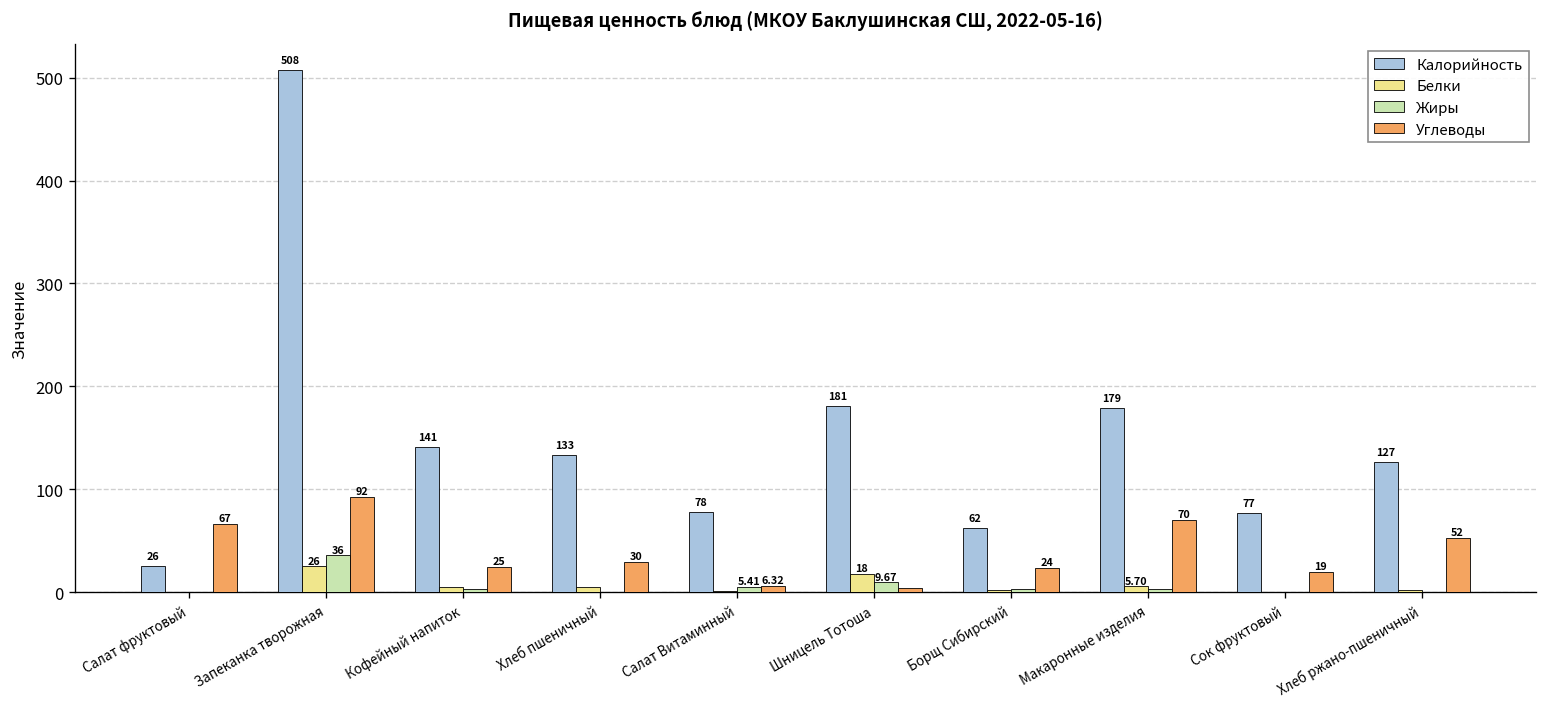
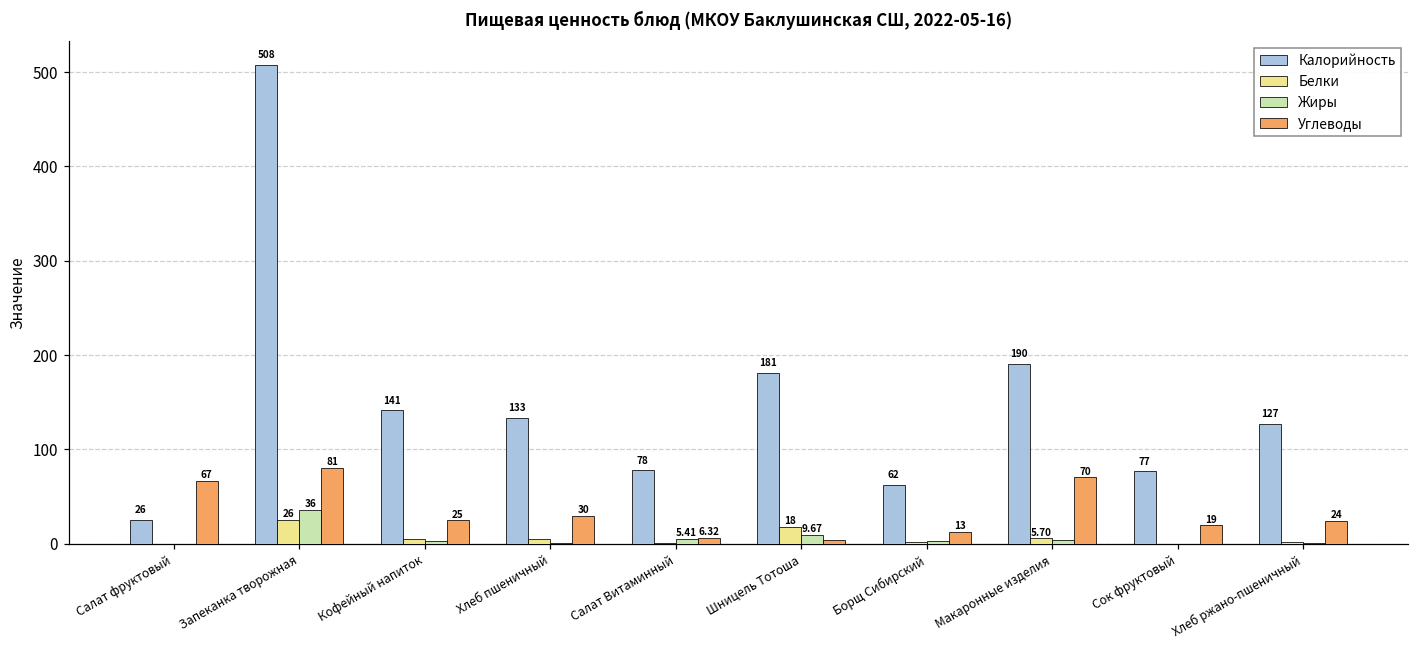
  {
    "Калорийность": {
      "Салат фруктовый": 26,
      "Запеканка творожная": 508,
      "Кофейный напиток": 141,
      "Хлеб пшеничный": 133,
      "Салат Витаминный": 78,
      "Шницель Тотоша": 181,
      "Борщ Сибирский": 62,
-     "Макаронные изделия": 179,
+     "Макаронные изделия": 190,
      "Сок фруктовый": 77,
      "Хлеб ржано-пшеничный": 127
    },
    "Углеводы": {
      "Салат фруктовый": 67,
-     "Запеканка творожная": 92,
+     "Запеканка творожная": 81,
      "Кофейный напиток": 25,
      "Хлеб пшеничный": 30,
      "Салат Витаминный": 6.32,
-     "Борщ Сибирский": 24,
+     "Борщ Сибирский": 13,
      "Макаронные изделия": 70,
      "Сок фруктовый": 19,
-     "Хлеб ржано-пшеничный": 52
+     "Хлеб ржано-пшеничный": 24
    }
  }
